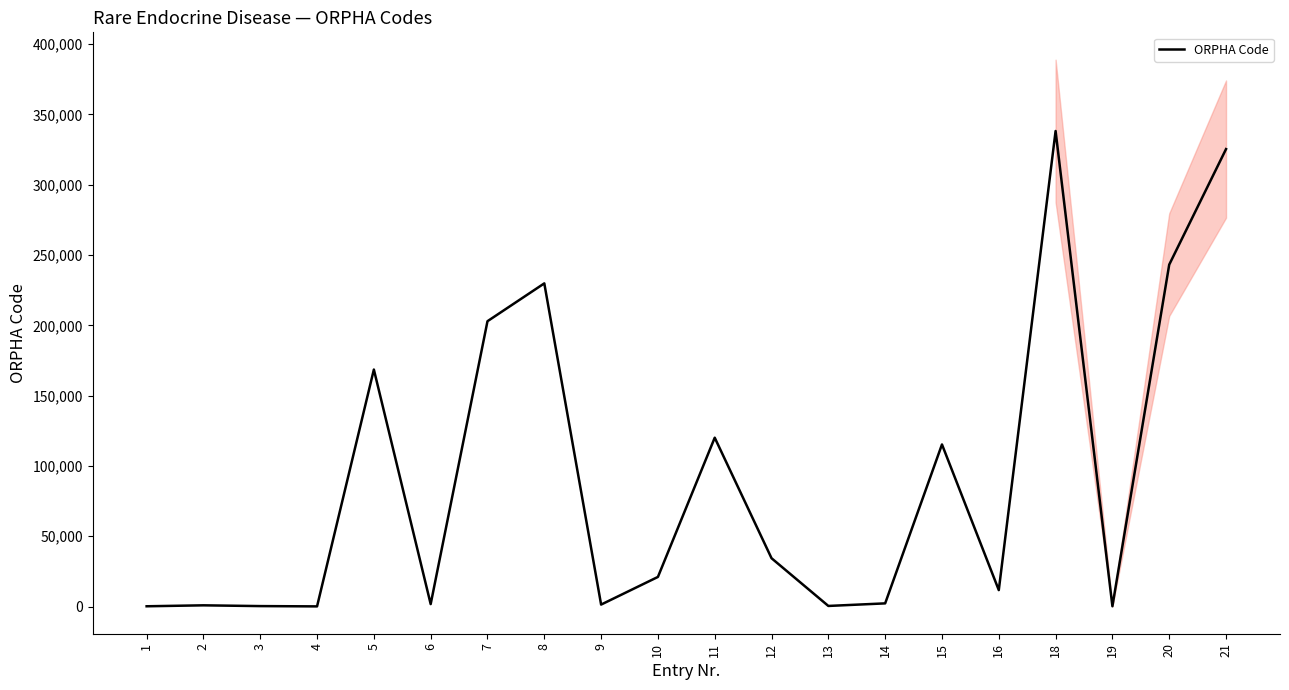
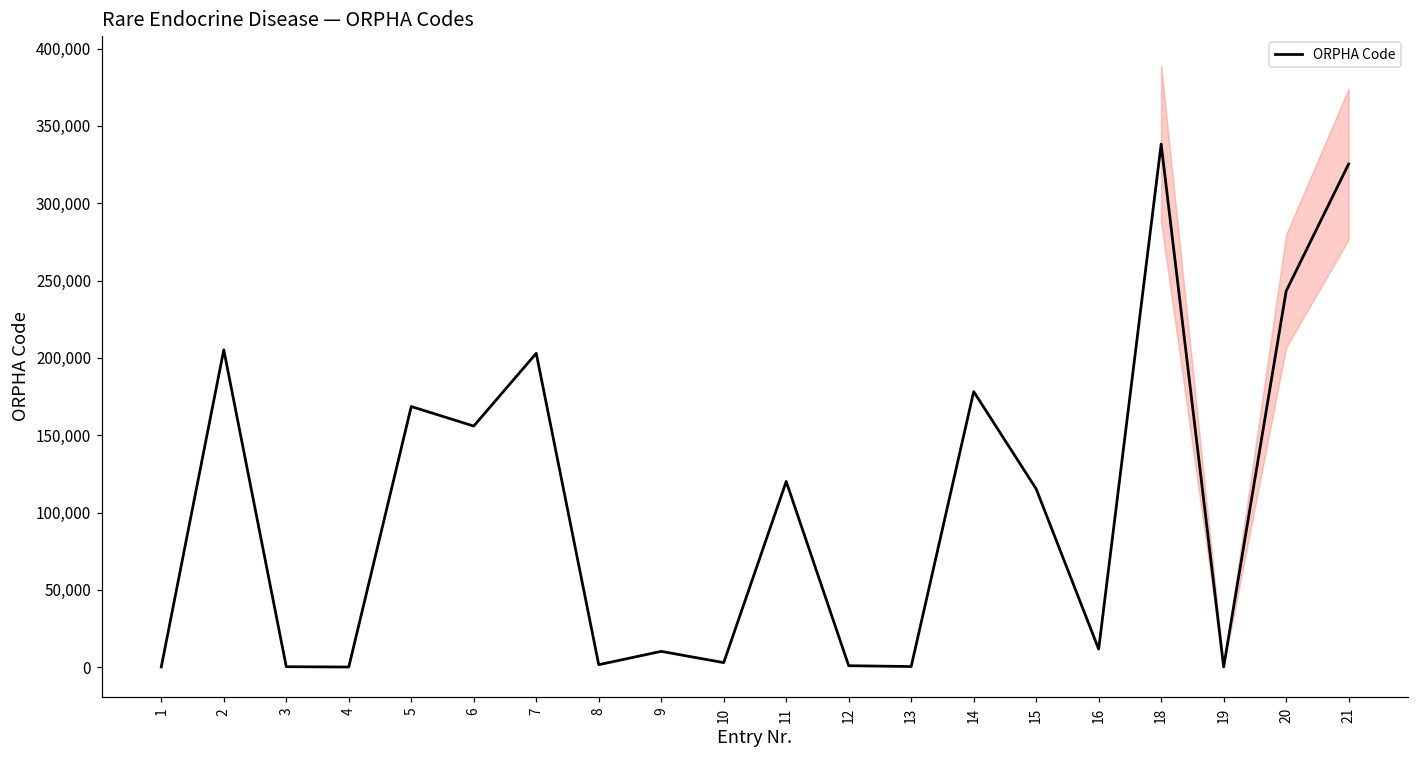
  {
    "ORPHA Code": {
      "1": "0",
-     "2": "1,000",
+     "2": "205,000",
      "3": "0",
      "4": "0",
      "5": "169,000",
-     "6": "2,000",
+     "6": "156,000",
      "7": "203,000",
-     "8": "230,000",
-     "9": "1,000",
-     "10": "21,000",
+     "8": "2,000",
+     "9": "10,000",
+     "10": "3,000",
      "11": "120,000",
-     "12": "34,000",
+     "12": "1,000",
      "13": "0",
-     "14": "2,000",
+     "14": "178,000",
      "15": "115,000",
      "16": "12,000",
      "18": "338,000",
      "20": "243,000",
      "21": "325,000"
    }
  }
